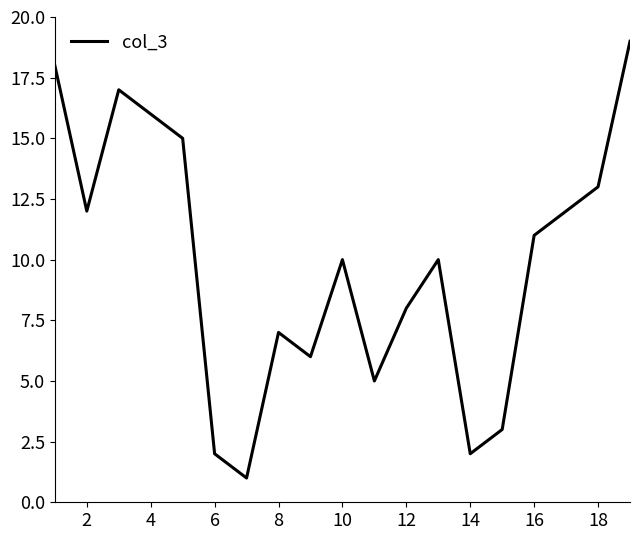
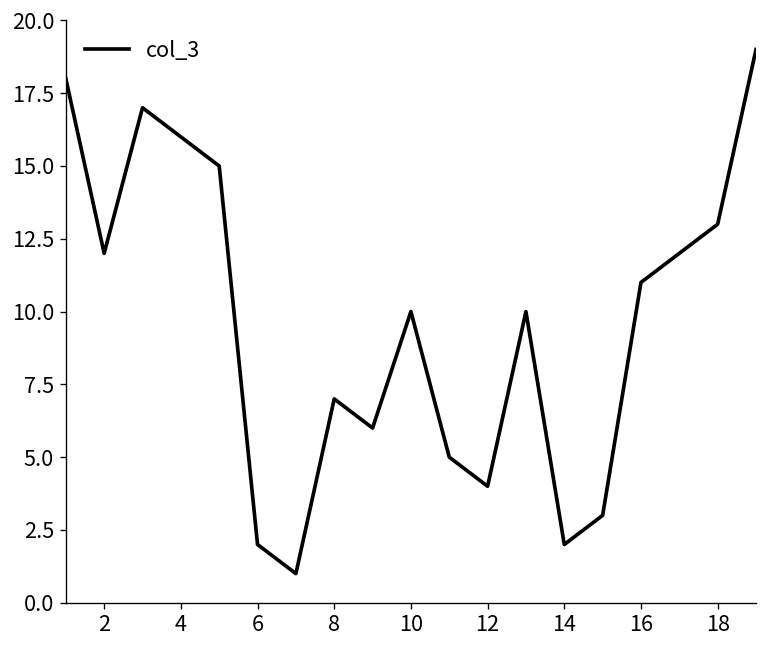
  {
    "2": 12,
    "4": 16,
    "6": 2,
    "8": 7,
    "10": 10,
-   "12": 8,
+   "12": 4,
    "14": 2,
    "16": 11,
    "18": 13
  }
